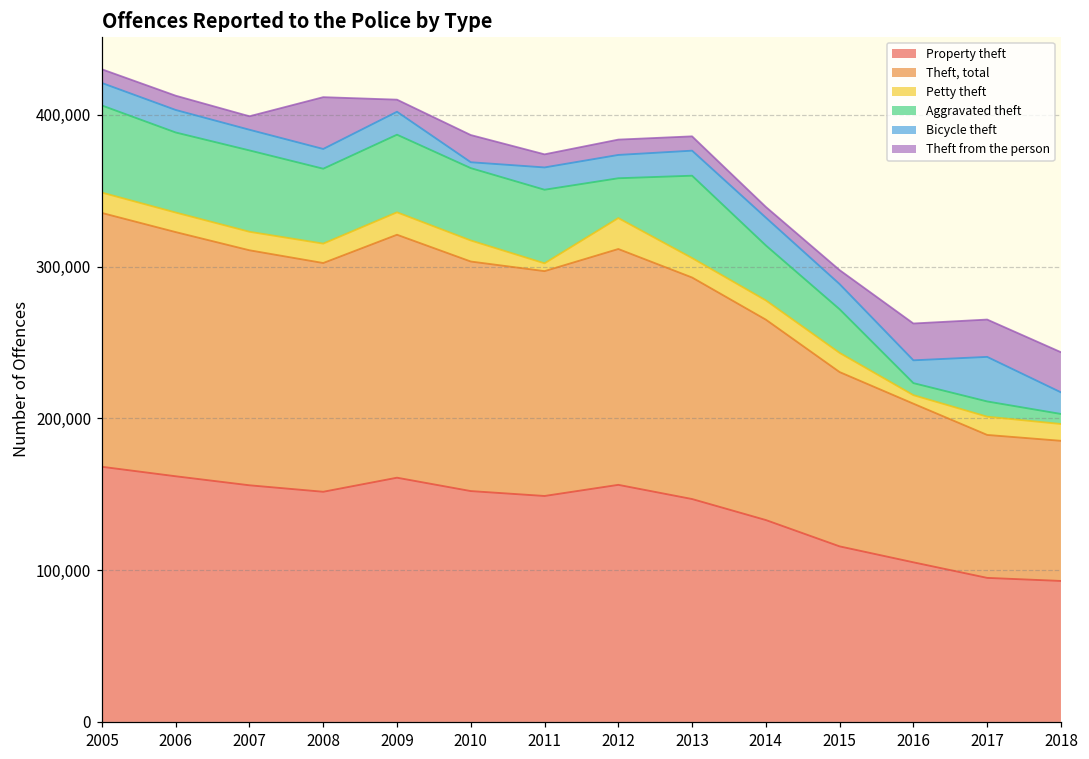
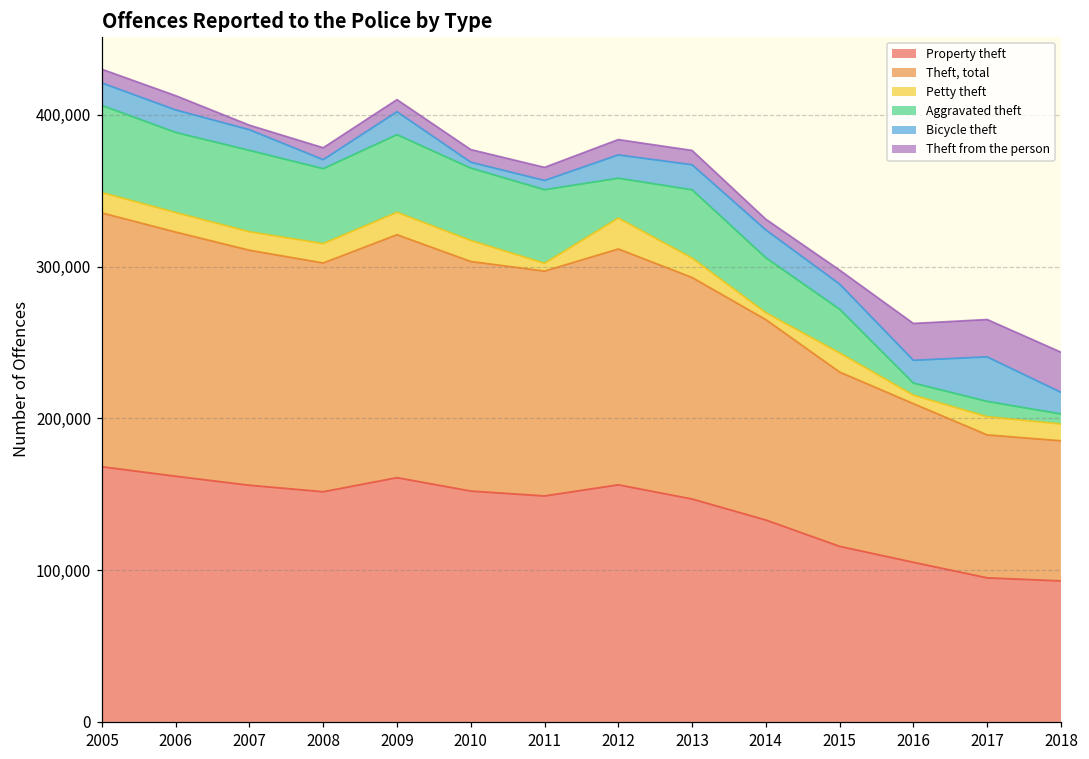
  {
    "Petty theft": {
      "2005": "13,000",
      "2006": "13,000",
      "2007": "12,000",
      "2008": "13,000",
      "2009": "15,000",
      "2010": "14,000",
      "2011": "5,000",
      "2012": "20,000",
      "2013": "13,000",
-     "2014": "13,000",
+     "2014": "5,000",
      "2015": "13,000",
      "2016": "6,000",
      "2017": "12,000",
      "2018": "11,000"
    },
    "Aggravated theft": {
      "2005": "57,000",
      "2006": "53,000",
      "2007": "54,000",
      "2008": "49,000",
      "2009": "51,000",
      "2010": "48,000",
      "2011": "48,000",
      "2012": "26,000",
-     "2013": "54,000",
+     "2013": "45,000",
      "2014": "36,000",
      "2015": "29,000",
      "2016": "8,000",
      "2017": "10,000",
      "2018": "7,000"
    },
    "Bicycle theft": {
      "2005": "15,000",
      "2006": "15,000",
      "2007": "14,000",
-     "2008": "13,000",
+     "2008": "6,000",
      "2009": "15,000",
      "2010": "4,000",
-     "2011": "15,000",
+     "2011": "6,000",
      "2012": "15,000",
      "2013": "16,000",
      "2014": "18,000",
      "2015": "17,000",
      "2016": "15,000",
      "2017": "29,000",
      "2018": "14,000"
    },
    "Theft from the person": {
      "2005": "9,000",
      "2006": "9,000",
-     "2007": "9,000",
-     "2008": "34,000",
+     "2007": "3,000",
+     "2008": "8,000",
      "2009": "8,000",
-     "2010": "18,000",
+     "2010": "8,000",
      "2011": "9,000",
      "2012": "10,000",
      "2013": "9,000",
      "2014": "7,000",
      "2015": "9,000",
      "2016": "24,000",
      "2017": "25,000",
      "2018": "26,000"
    }
  }
